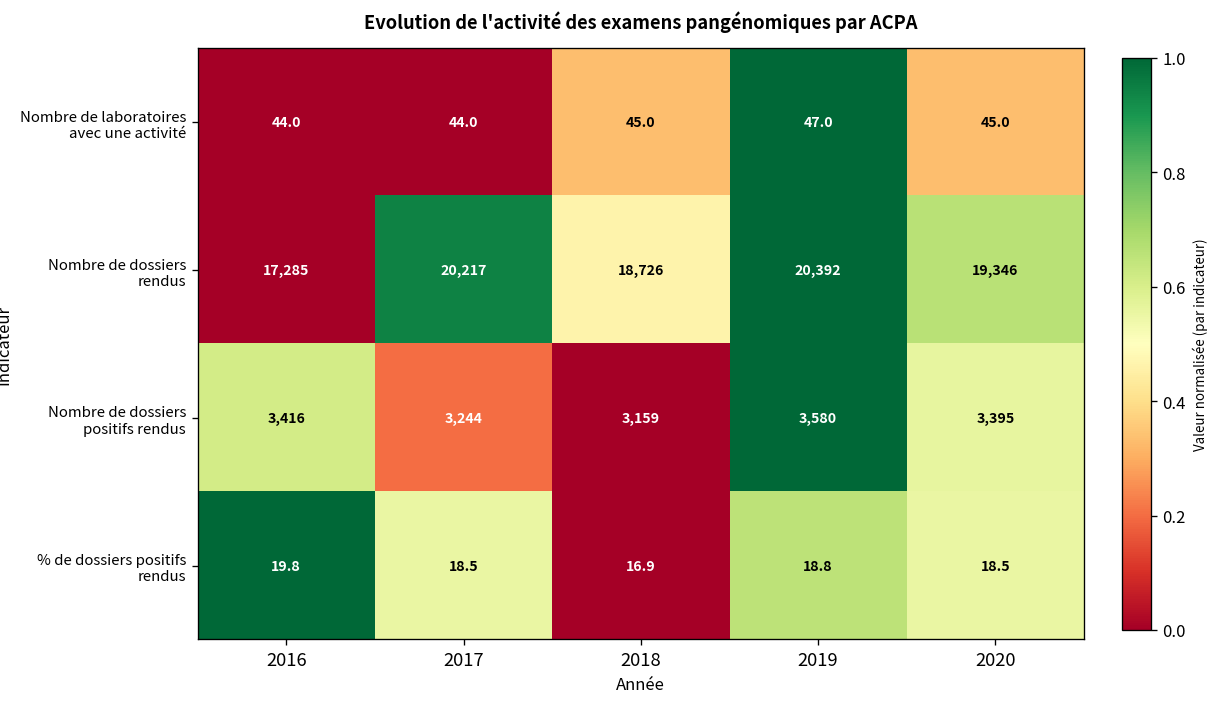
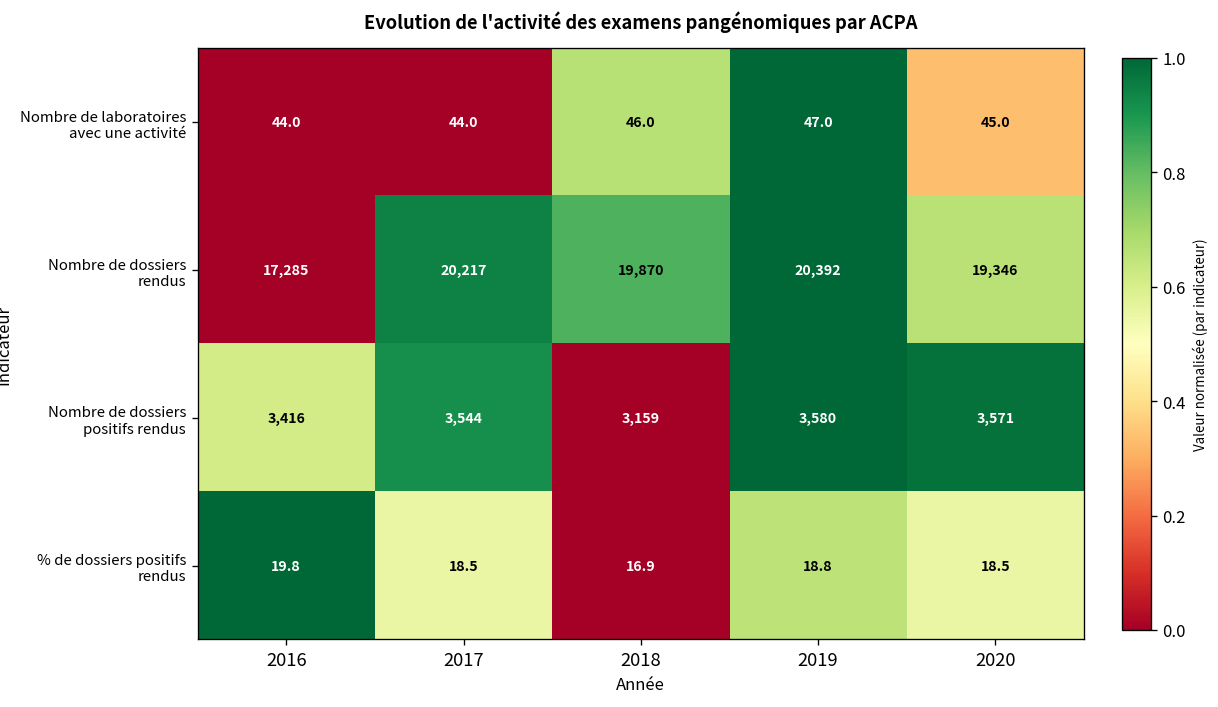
  {
    "Nombre de laboratoires avec une activité": {
      "2016": "44.0",
      "2017": "44.0",
-     "2018": "45.0",
+     "2018": "46.0",
      "2019": "47.0",
      "2020": "45.0"
    },
    "Nombre de dossiers rendus": {
      "2016": "17,285",
      "2017": "20,217",
-     "2018": "18,726",
+     "2018": "19,870",
      "2019": "20,392",
      "2020": "19,346"
    },
    "Nombre de dossiers positifs rendus": {
      "2016": "3,416",
-     "2017": "3,244",
+     "2017": "3,544",
      "2018": "3,159",
      "2019": "3,580",
-     "2020": "3,395"
+     "2020": "3,571"
    },
    "% de dossiers positifs rendus": {
      "2016": "19.8",
      "2017": "18.5",
      "2018": "16.9",
      "2019": "18.8",
      "2020": "18.5"
    }
  }
